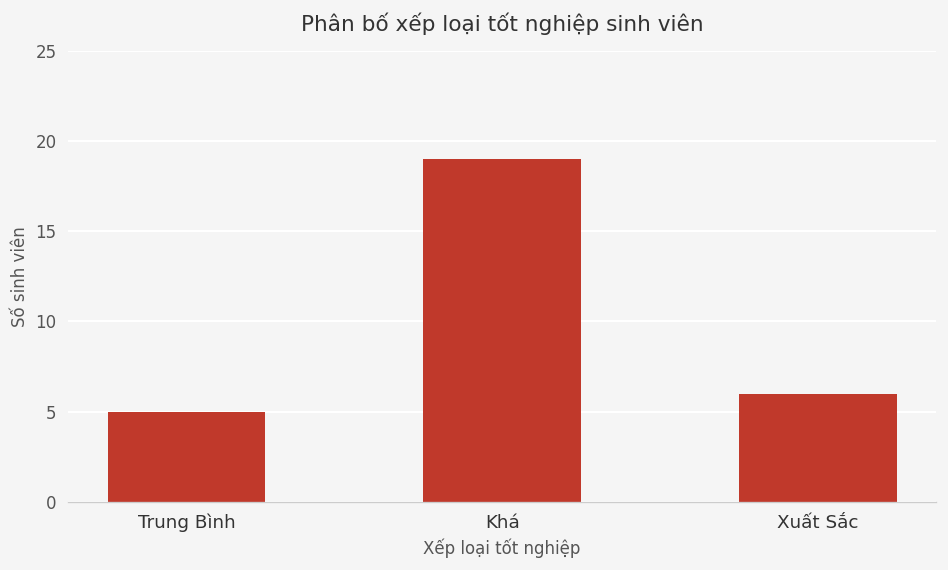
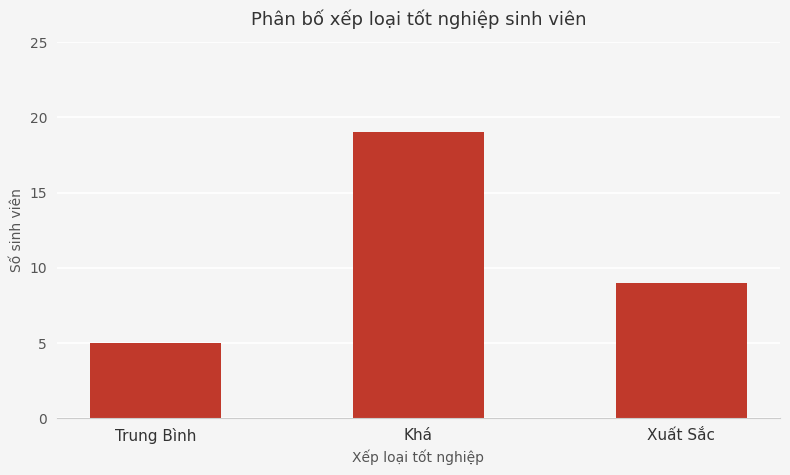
  {
    "Trung Bình": 5,
    "Khá": 19,
-   "Xuất Sắc": 6
+   "Xuất Sắc": 9
  }
